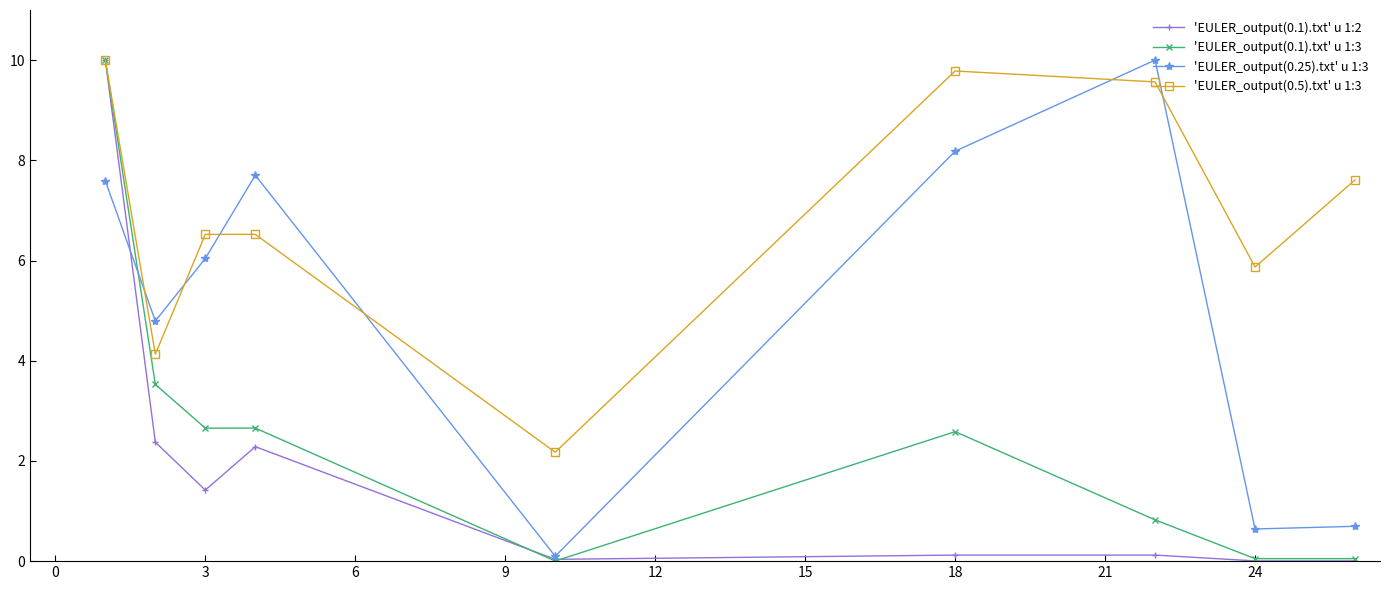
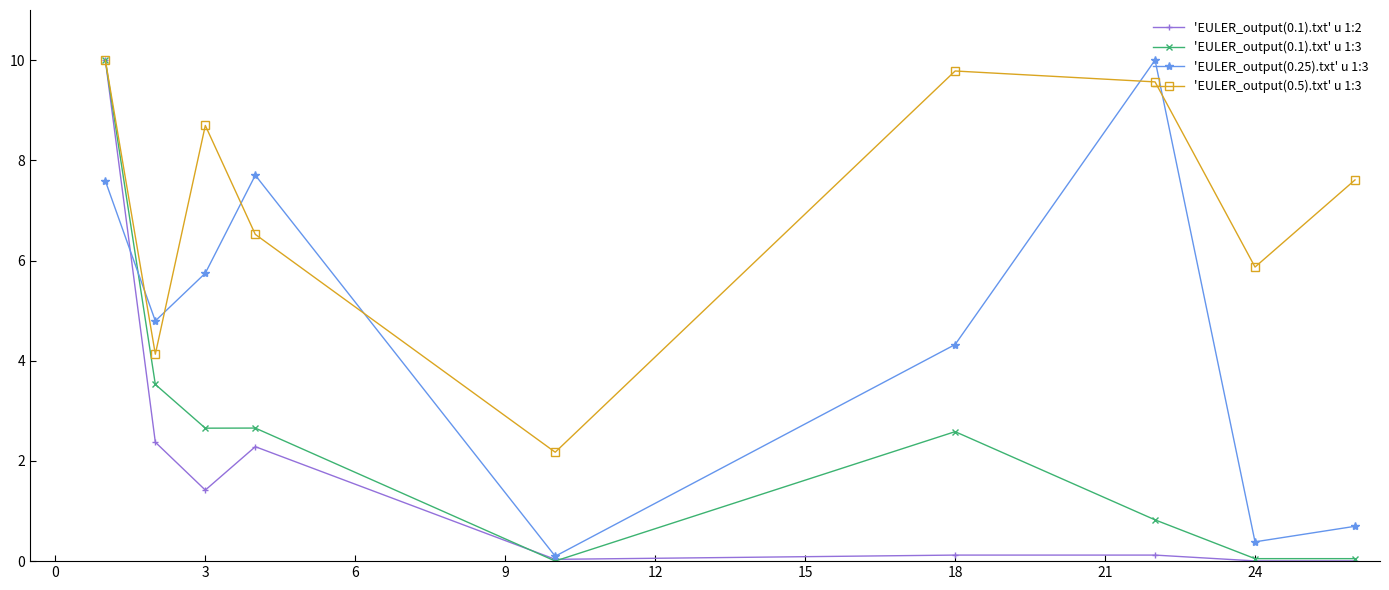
  {
    "'EULER_output(0.1).txt' u 1:2": {
      "3": 1.4,
      "18": 0.1
    },
    "'EULER_output(0.1).txt' u 1:3": {
      "3": 2.7,
      "18": 2.6
    },
    "'EULER_output(0.25).txt' u 1:3": {
-     "3": 6.0,
-     "18": 8.2,
-     "24": 0.6
+     "3": 5.7,
+     "18": 4.3,
+     "24": 0.4
    },
    "'EULER_output(0.5).txt' u 1:3": {
-     "3": 6.5,
+     "3": 8.7,
      "18": 9.8,
      "24": 5.9
    }
  }
